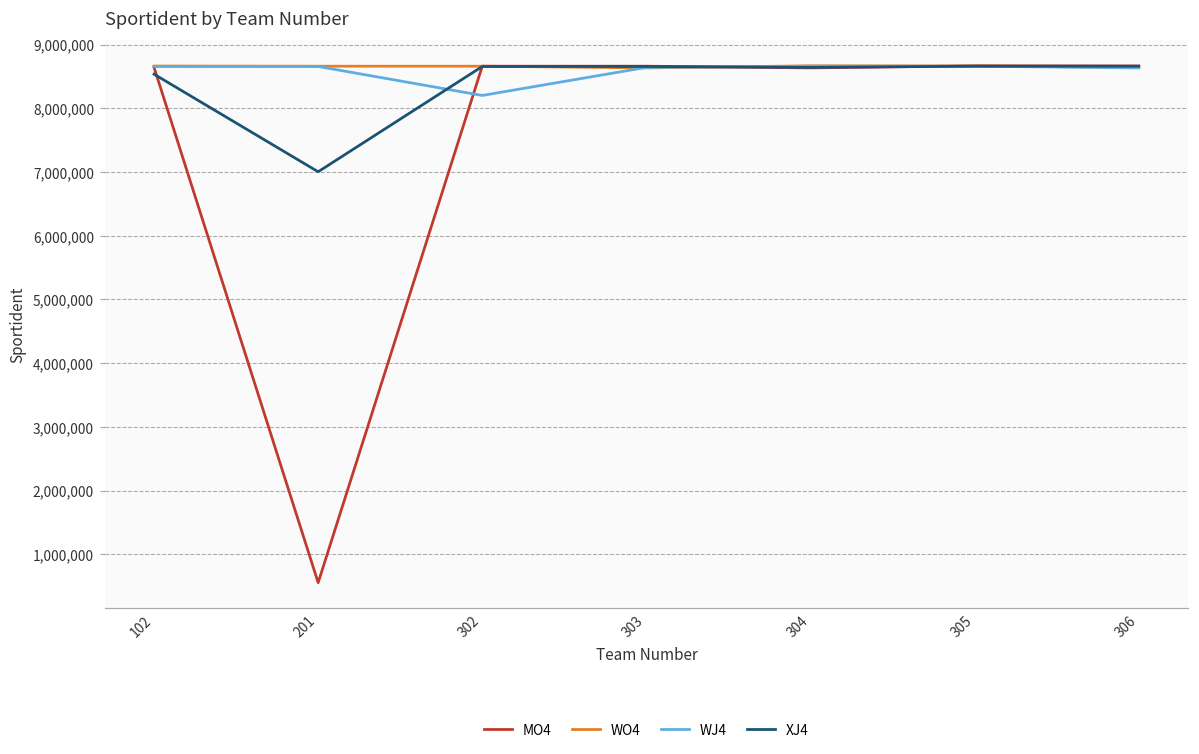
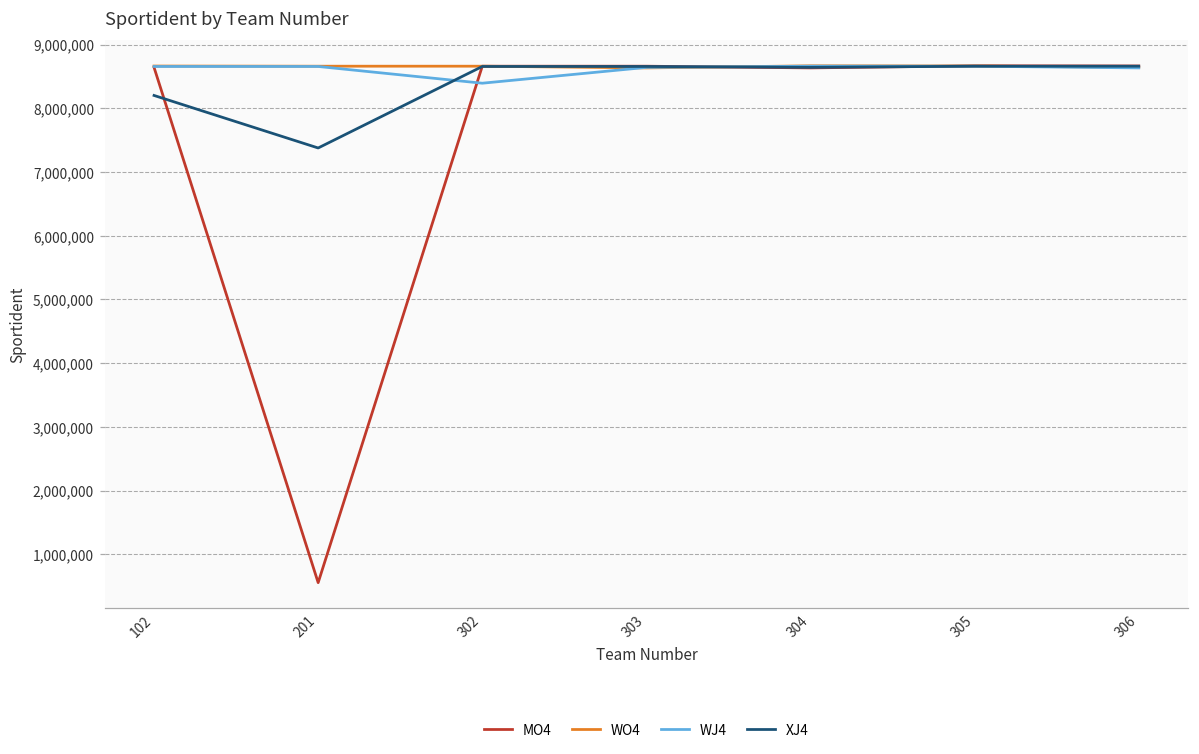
  {
    "MO4": {
      "201": "600,000"
    },
    "WJ4": {
-     "302": "8,200,000"
+     "302": "8,400,000"
    },
    "XJ4": {
-     "102": "8,500,000",
-     "201": "7,000,000"
+     "102": "8,200,000",
+     "201": "7,400,000"
    }
  }
